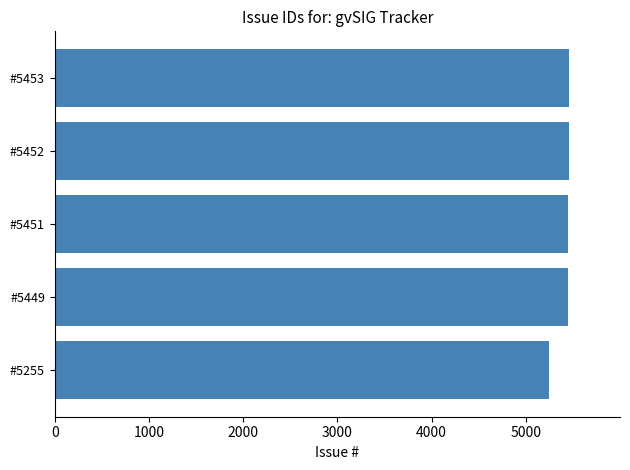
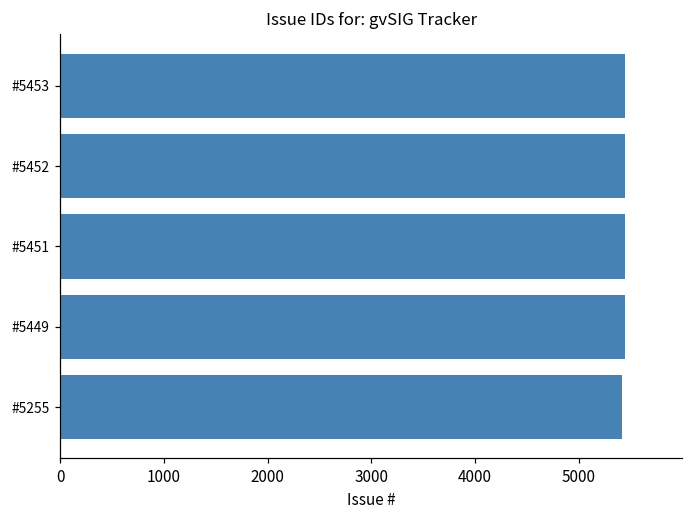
  {
    "#5453": 5500,
    "#5452": 5500,
    "#5451": 5500,
    "#5449": 5400,
-   "#5255": 5200
+   "#5255": 5400
  }
